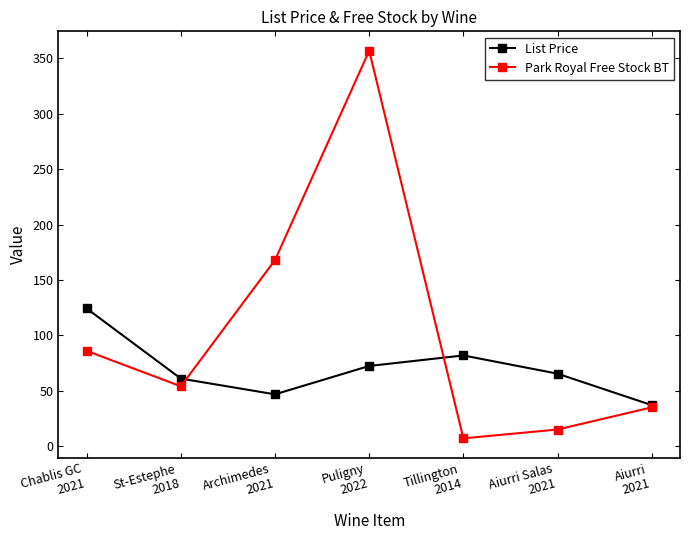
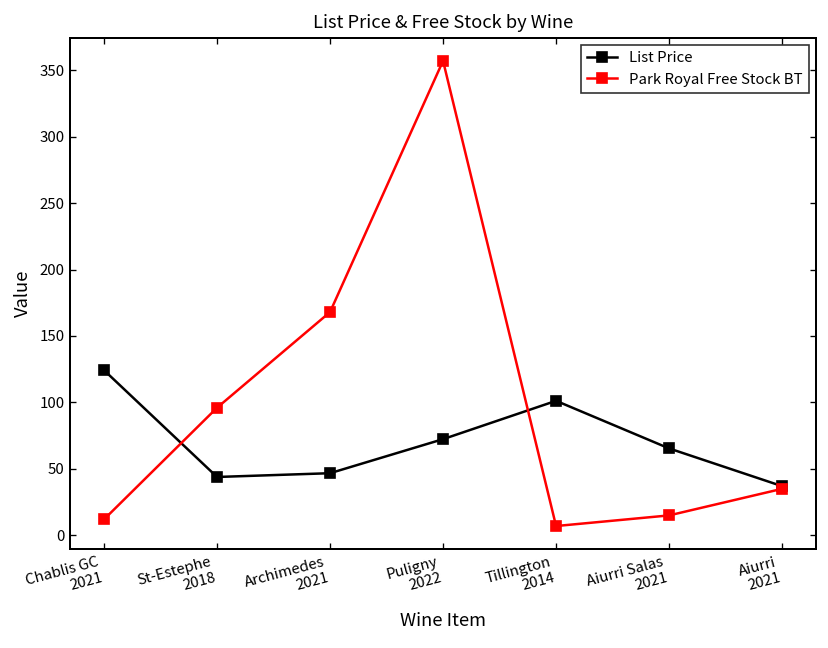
  {
    "List Price": {
      "Chablis GC 2021": 124,
-     "St-Estephe 2018": 61,
+     "St-Estephe 2018": 44,
      "Archimedes 2021": 47,
      "Puligny 2022": 72,
-     "Tillington 2014": 82,
+     "Tillington 2014": 101,
      "Aiurri Salas 2021": 65
    },
    "Park Royal Free Stock BT": {
-     "Chablis GC 2021": 86,
-     "St-Estephe 2018": 54,
+     "Chablis GC 2021": 12,
+     "St-Estephe 2018": 96,
      "Archimedes 2021": 168,
      "Puligny 2022": 357,
      "Tillington 2014": 7,
      "Aiurri Salas 2021": 15
    }
  }
